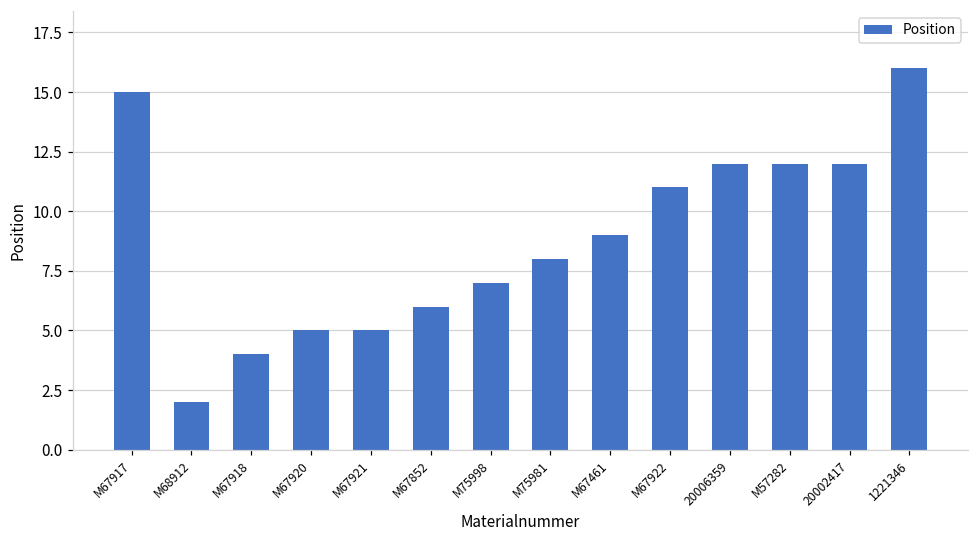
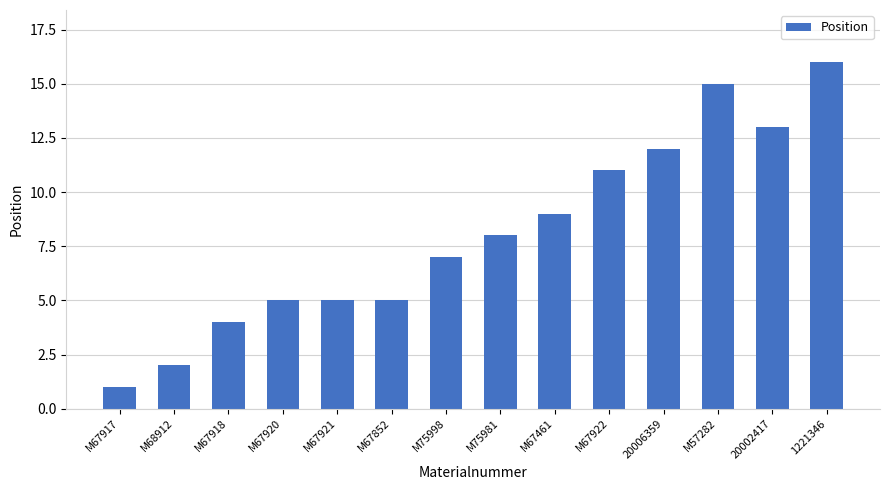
  {
-   "M67917": 15,
+   "M67917": 1,
    "M68912": 2,
    "M67918": 4,
    "M67920": 5,
    "M67921": 5,
-   "M67852": 6,
+   "M67852": 5,
    "M75998": 7,
    "M75981": 8,
    "M67461": 9,
    "M67922": 11,
    "20006359": 12,
-   "M57282": 12,
-   "20002417": 12,
+   "M57282": 15,
+   "20002417": 13,
    "1221346": 16
  }
